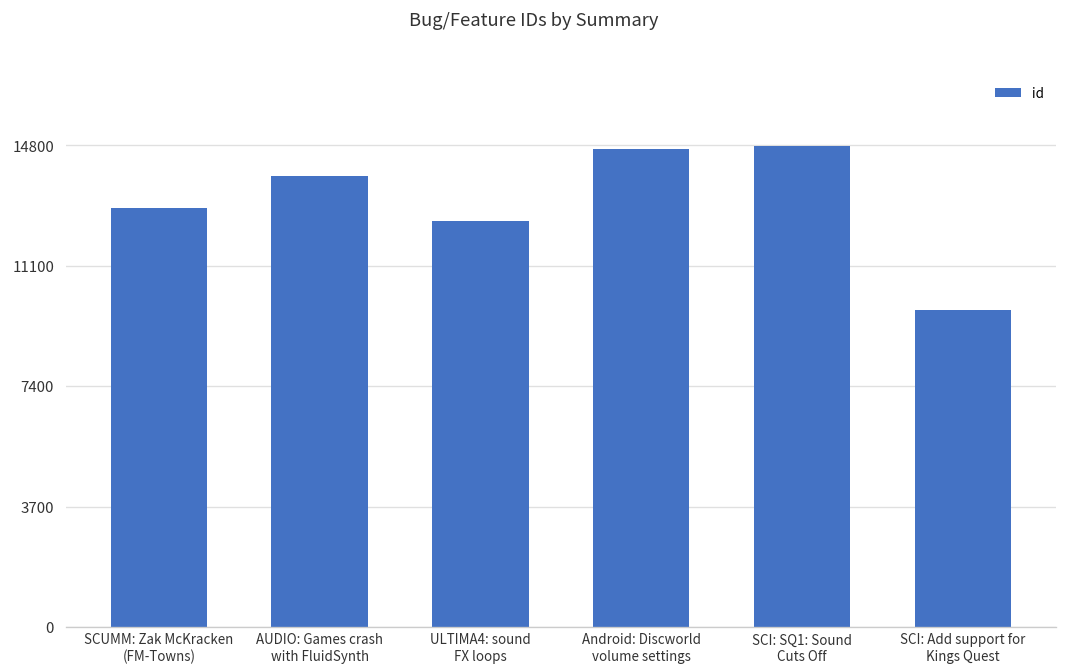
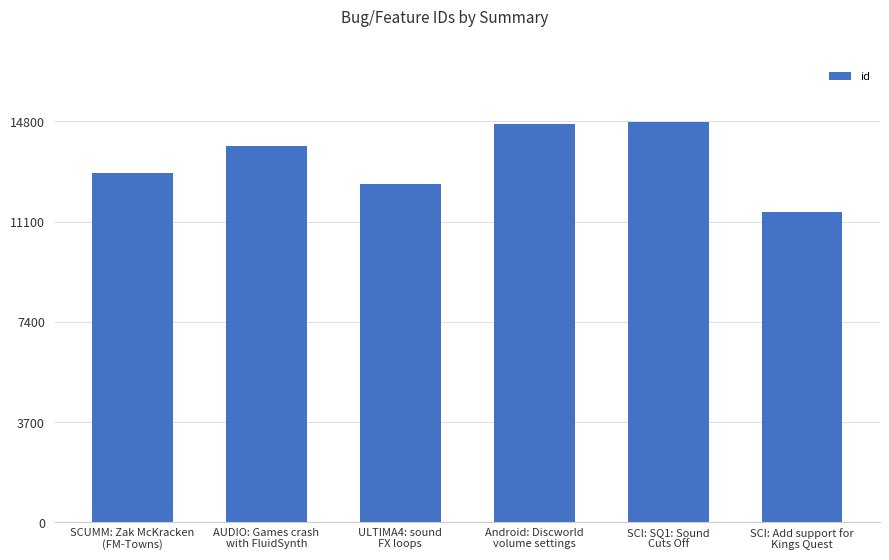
  {
    "SCUMM: Zak McKracken (FM-Towns)": 12900,
    "AUDIO: Games crash with FluidSynth": 13900,
    "ULTIMA4: sound FX loops": 12500,
    "Android: Discworld volume settings": 14700,
    "SCI: SQ1: Sound Cuts Off": 14800,
-   "SCI: Add support for Kings Quest": 9800
+   "SCI: Add support for Kings Quest": 11400
  }
